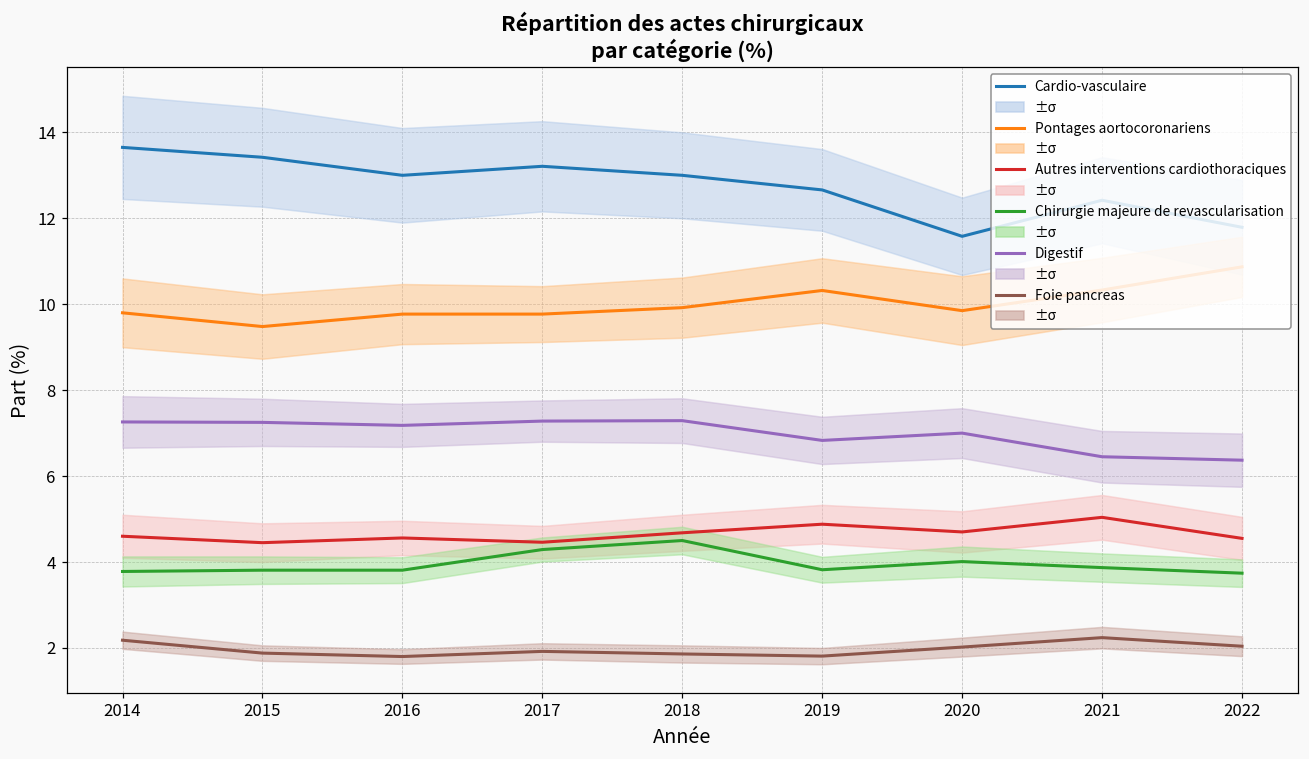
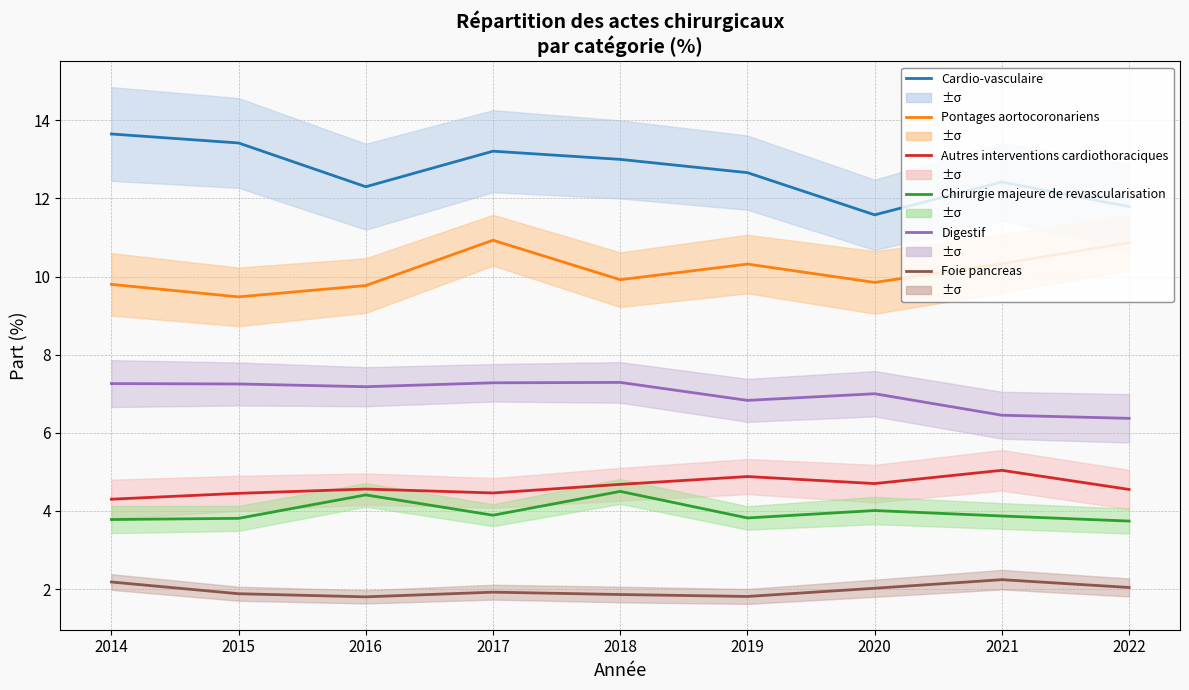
  {
    "Cardio-vasculaire": {
      "2014": 13.7,
      "2015": 13.4,
-     "2016": 13.0,
+     "2016": 12.3,
      "2017": 13.2,
      "2018": 13.0,
      "2019": 12.7,
      "2020": 11.6
    },
    "Pontages aortocoronariens": {
      "2014": 9.8,
      "2015": 9.5,
      "2016": 9.8,
-     "2017": 9.8,
+     "2017": 10.9,
      "2018": 9.9,
      "2019": 10.3,
      "2020": 9.9
    },
    "Autres interventions cardiothoraciques": {
-     "2014": 4.6,
+     "2014": 4.3,
      "2015": 4.5,
      "2016": 4.6,
      "2017": 4.5,
      "2018": 4.7,
      "2019": 4.9,
      "2020": 4.7,
      "2021": 5.0,
      "2022": 4.6
    },
    "Chirurgie majeure de revascularisation": {
      "2014": 3.8,
      "2015": 3.8,
-     "2016": 3.8,
-     "2017": 4.3,
+     "2016": 4.4,
+     "2017": 3.9,
      "2018": 4.5,
      "2019": 3.8,
      "2020": 4.0,
      "2021": 3.9,
      "2022": 3.7
    },
    "Digestif": {
      "2014": 7.3,
      "2015": 7.3,
      "2016": 7.2,
      "2017": 7.3,
      "2018": 7.3,
      "2019": 6.8,
      "2020": 7.0,
      "2021": 6.5,
      "2022": 6.4
    },
    "Foie pancreas": {
      "2014": 2.2,
      "2015": 1.9,
      "2016": 1.8,
      "2017": 1.9,
      "2018": 1.9,
      "2019": 1.8,
      "2020": 2.0,
      "2021": 2.2,
      "2022": 2.0
    }
  }
